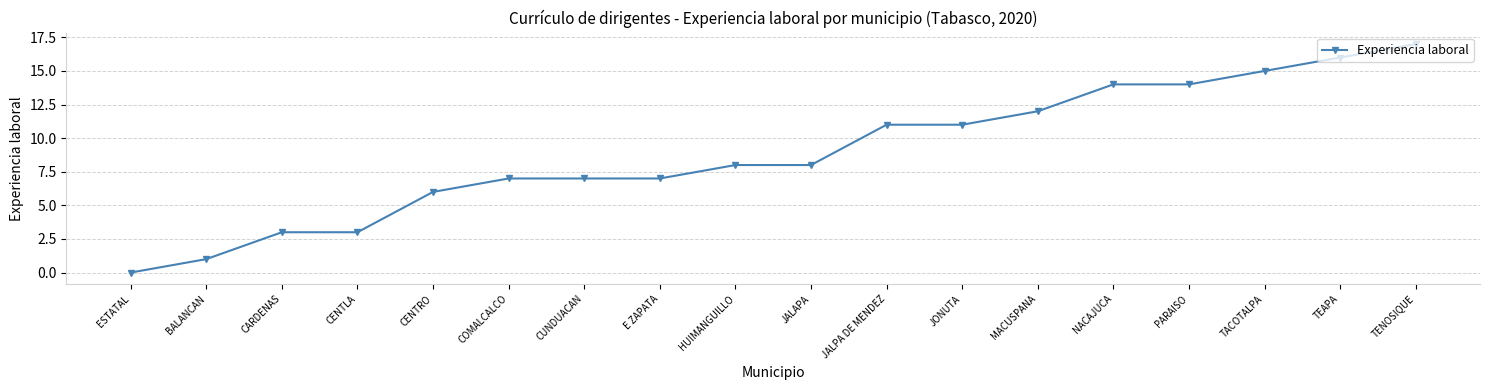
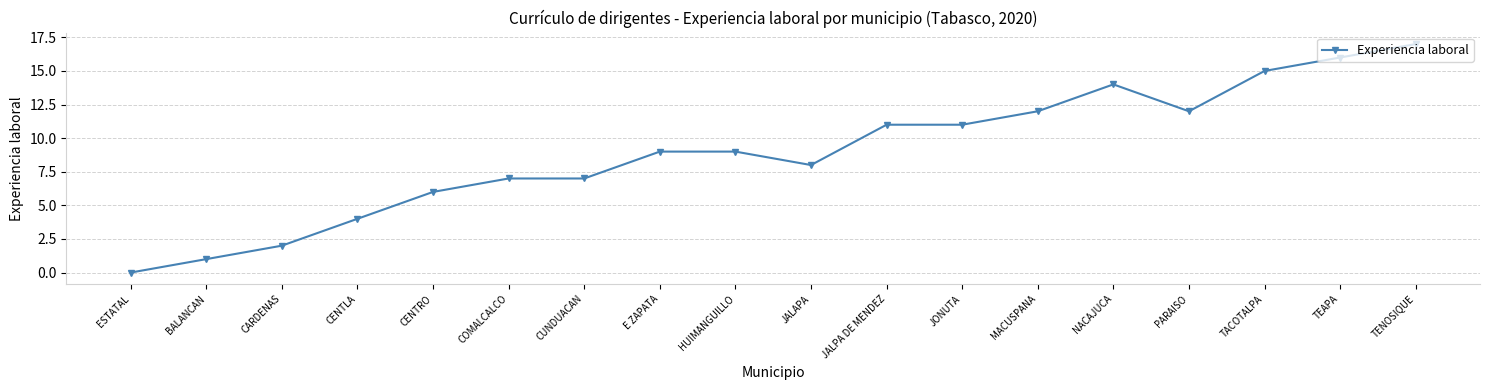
  {
    "ESTATAL": 0,
    "BALANCAN": 1,
-   "CARDENAS": 3,
-   "CENTLA": 3,
+   "CARDENAS": 2,
+   "CENTLA": 4,
    "CENTRO": 6,
    "COMALCALCO": 7,
    "CUNDUACAN": 7,
-   "E ZAPATA": 7,
-   "HUIMANGUILLO": 8,
+   "E ZAPATA": 9,
+   "HUIMANGUILLO": 9,
    "JALAPA": 8,
    "JALPA DE MENDEZ": 11,
    "JONUTA": 11,
    "MACUSPANA": 12,
    "NACAJUCA": 14,
-   "PARAISO": 14,
+   "PARAISO": 12,
    "TACOTALPA": 15
  }
